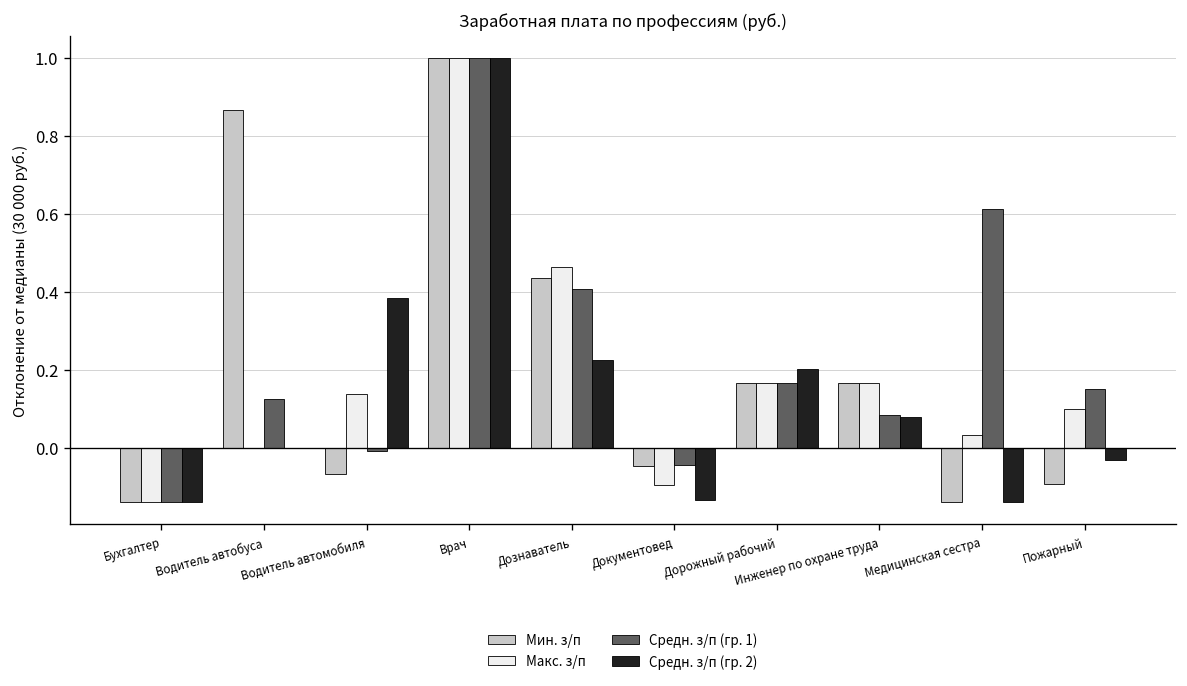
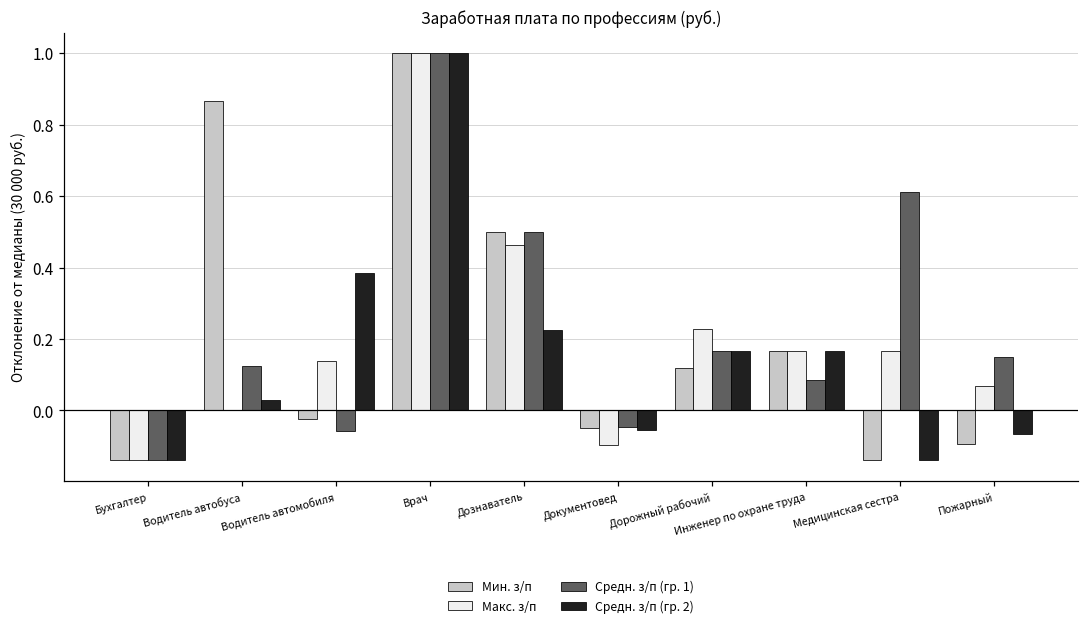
  {
    "Мин. з/п": {
      "Бухгалтер": -0.14,
      "Водитель автобуса": 0.87,
-     "Водитель автомобиля": -0.07,
+     "Водитель автомобиля": -0.02,
      "Врач": 1.00,
-     "Дознаватель": 0.44,
+     "Дознаватель": 0.50,
      "Документовед": -0.05,
-     "Дорожный рабочий": 0.17,
+     "Дорожный рабочий": 0.12,
      "Инженер по охране труда": 0.17,
      "Медицинская сестра": -0.14,
      "Пожарный": -0.09
    },
    "Макс. з/п": {
      "Бухгалтер": -0.14,
      "Водитель автобуса": 0.00,
      "Водитель автомобиля": 0.14,
      "Врач": 1.00,
      "Дознаватель": 0.46,
      "Документовед": -0.10,
-     "Дорожный рабочий": 0.17,
+     "Дорожный рабочий": 0.23,
      "Инженер по охране труда": 0.17,
-     "Медицинская сестра": 0.03,
-     "Пожарный": 0.10
+     "Медицинская сестра": 0.17,
+     "Пожарный": 0.07
    },
    "Средн. з/п (гр. 1)": {
      "Бухгалтер": -0.14,
      "Водитель автобуса": 0.12,
-     "Водитель автомобиля": -0.01,
+     "Водитель автомобиля": -0.06,
      "Врач": 1.00,
-     "Дознаватель": 0.41,
+     "Дознаватель": 0.50,
      "Документовед": -0.05,
      "Дорожный рабочий": 0.17,
      "Инженер по охране труда": 0.08,
      "Медицинская сестра": 0.61,
      "Пожарный": 0.15
    },
    "Средн. з/п (гр. 2)": {
      "Бухгалтер": -0.14,
-     "Водитель автобуса": 0.00,
+     "Водитель автобуса": 0.03,
      "Водитель автомобиля": 0.38,
      "Врач": 1.00,
      "Дознаватель": 0.22,
-     "Документовед": -0.13,
-     "Дорожный рабочий": 0.20,
-     "Инженер по охране труда": 0.08,
+     "Документовед": -0.06,
+     "Дорожный рабочий": 0.17,
+     "Инженер по охране труда": 0.17,
      "Медицинская сестра": -0.14,
-     "Пожарный": -0.03
+     "Пожарный": -0.07
    }
  }
